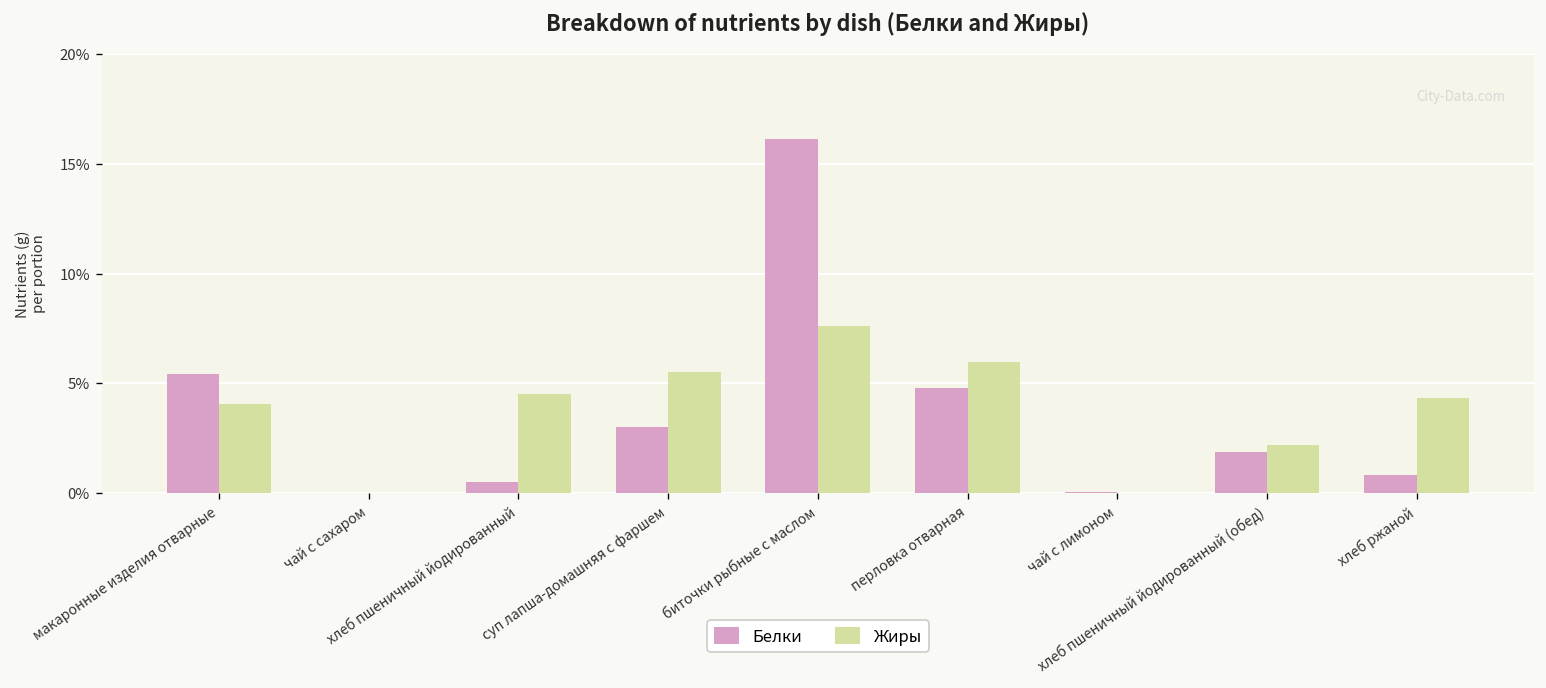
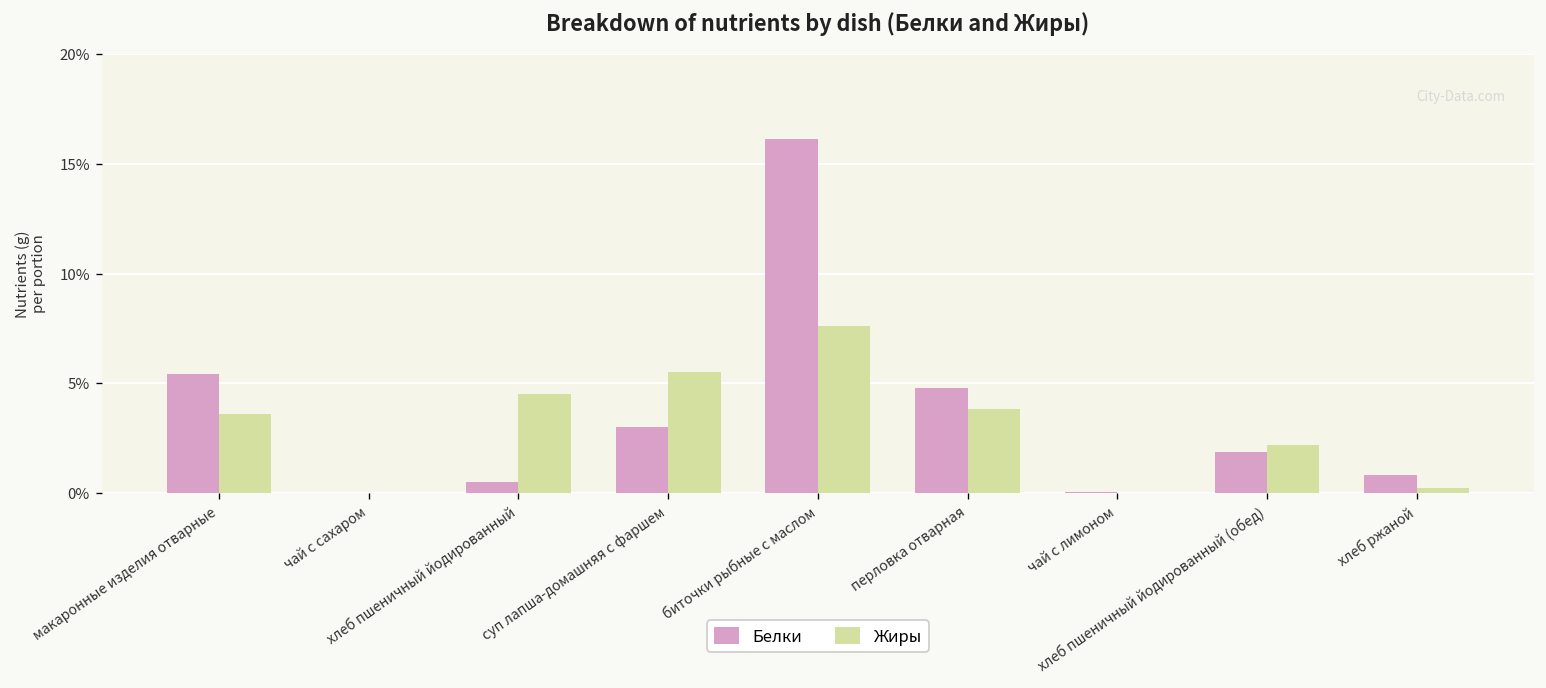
  {
    "Белки": {
      "макаронные изделия отварные": "5.4%",
      "чай с сахаром": "0.0%",
      "хлеб пшеничный йодированный": "0.5%",
      "суп лапша-домашняя с фаршем": "3.0%",
      "биточки рыбные с маслом": "16.2%",
      "перловка отварная": "4.8%",
      "хлеб пшеничный йодированный (обед)": "1.9%",
      "хлеб ржаной": "0.8%"
    },
    "Жиры": {
-     "макаронные изделия отварные": "4.1%",
+     "макаронные изделия отварные": "3.6%",
      "чай с сахаром": "0.0%",
      "хлеб пшеничный йодированный": "4.5%",
      "суп лапша-домашняя с фаршем": "5.5%",
      "биточки рыбные с маслом": "7.6%",
-     "перловка отварная": "6.0%",
+     "перловка отварная": "3.8%",
      "чай с лимоном": "0.0%",
      "хлеб пшеничный йодированный (обед)": "2.2%",
-     "хлеб ржаной": "4.3%"
+     "хлеб ржаной": "0.3%"
    }
  }
